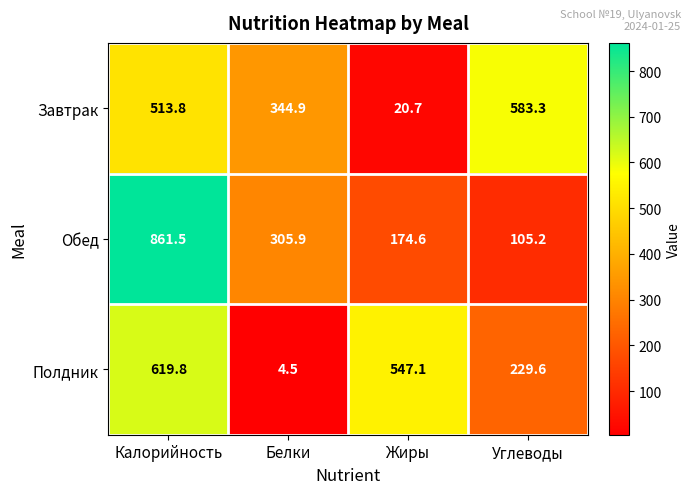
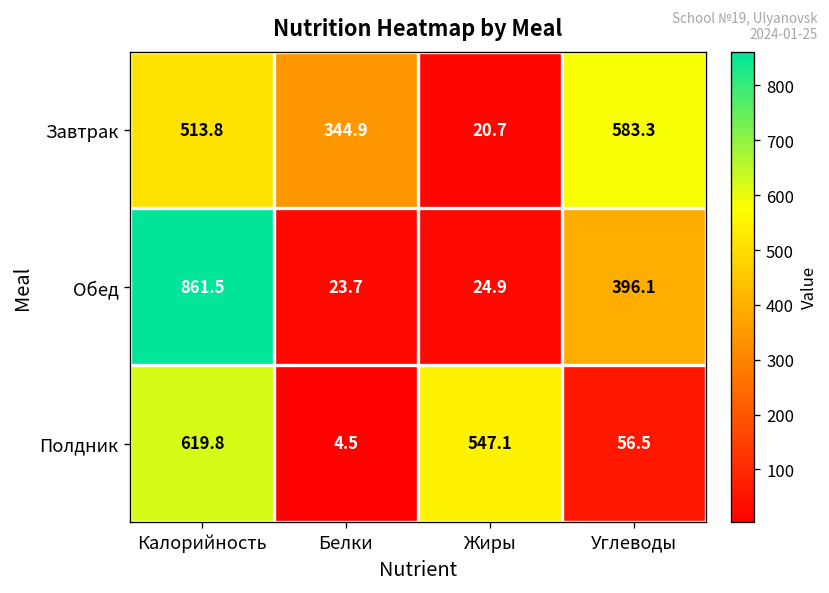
  {
    "Завтрак": {
      "Калорийность": 513.8,
      "Белки": 344.9,
      "Жиры": 20.7,
      "Углеводы": 583.3
    },
    "Обед": {
      "Калорийность": 861.5,
-     "Белки": 305.9,
-     "Жиры": 174.6,
-     "Углеводы": 105.2
+     "Белки": 23.7,
+     "Жиры": 24.9,
+     "Углеводы": 396.1
    },
    "Полдник": {
      "Калорийность": 619.8,
      "Белки": 4.5,
      "Жиры": 547.1,
-     "Углеводы": 229.6
+     "Углеводы": 56.5
    }
  }
